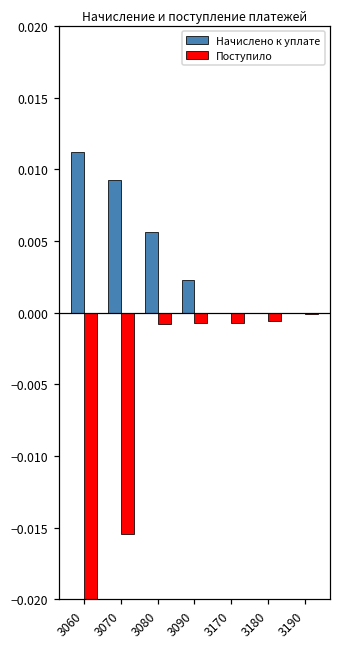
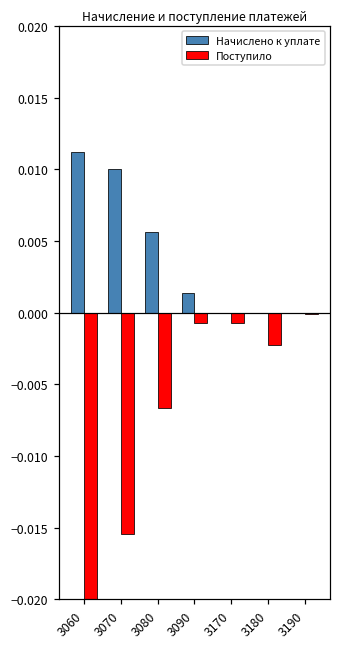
  {
    "Начислено к уплате": {
      "3060": 0.0112,
-     "3070": 0.0093,
+     "3070": 0.0100,
      "3080": 0.0057,
-     "3090": 0.0023,
+     "3090": 0.0014,
      "3170": 0.0000,
      "3180": 0.0000,
      "3190": 0.0000
    },
    "Поступило": {
      "3060": -0.0200,
      "3070": -0.0154,
-     "3080": -0.0008,
+     "3080": -0.0066,
      "3090": -0.0007,
      "3170": -0.0007,
-     "3180": -0.0006
+     "3180": -0.0022
    }
  }
